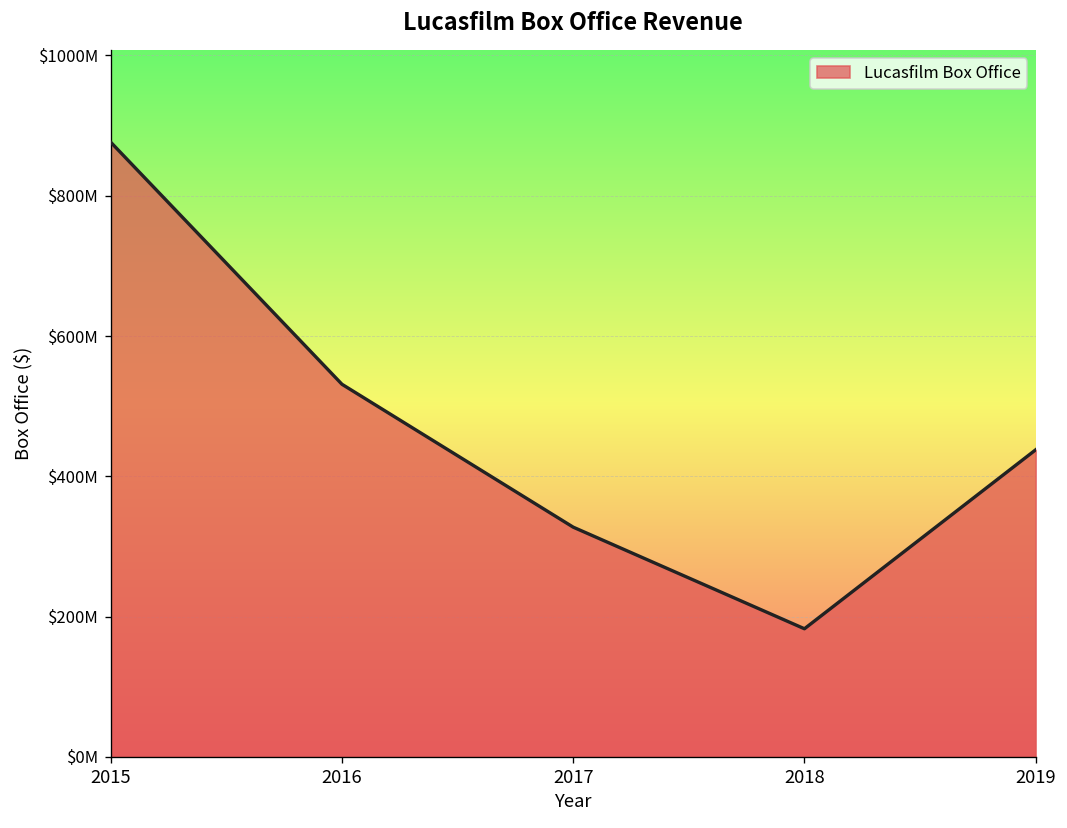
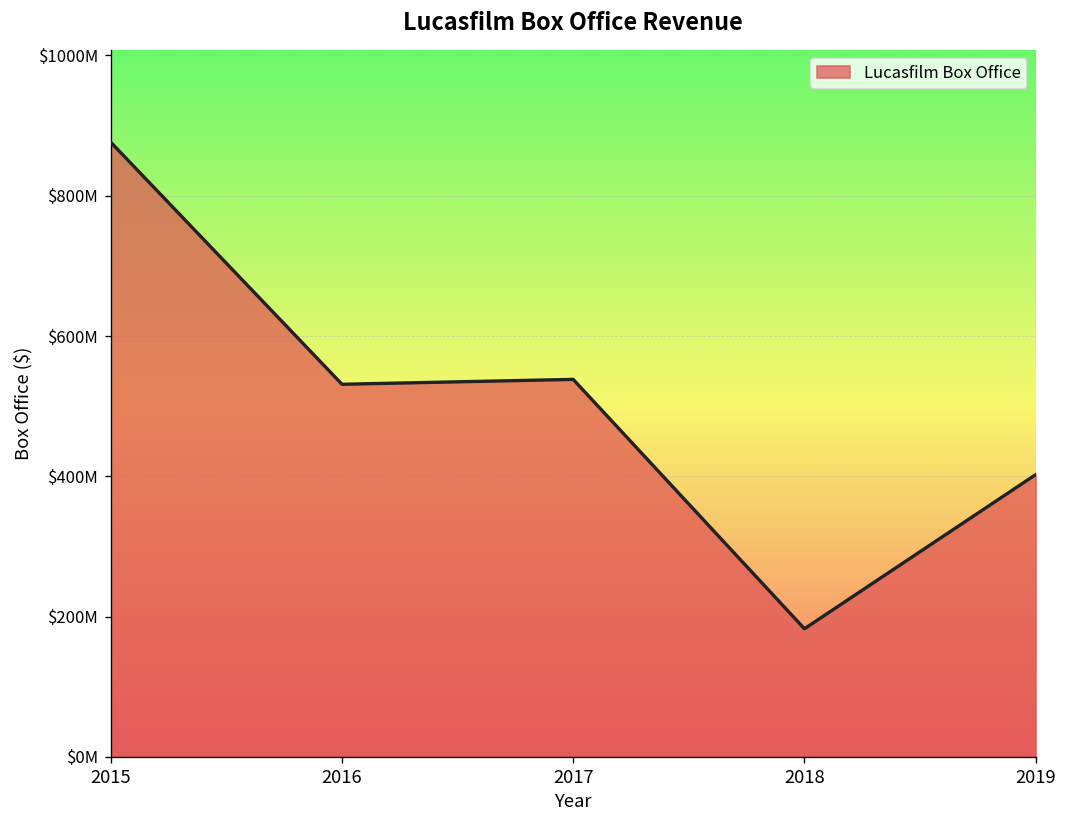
  {
    "2015": "$880000000",
    "2016": "$530000000",
-   "2017": "$330000000",
+   "2017": "$540000000",
    "2018": "$180000000",
-   "2019": "$440000000"
+   "2019": "$400000000"
  }
